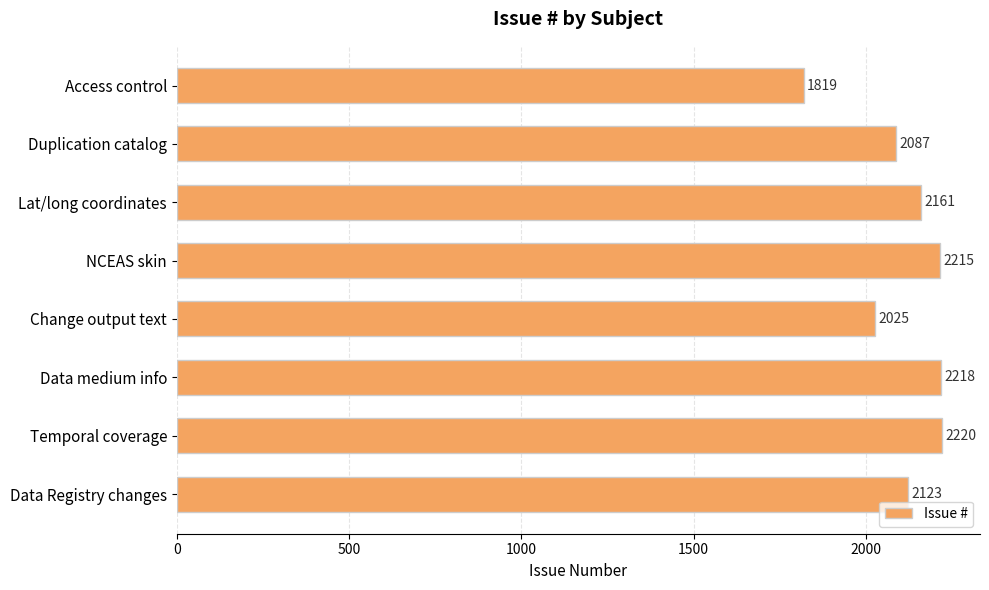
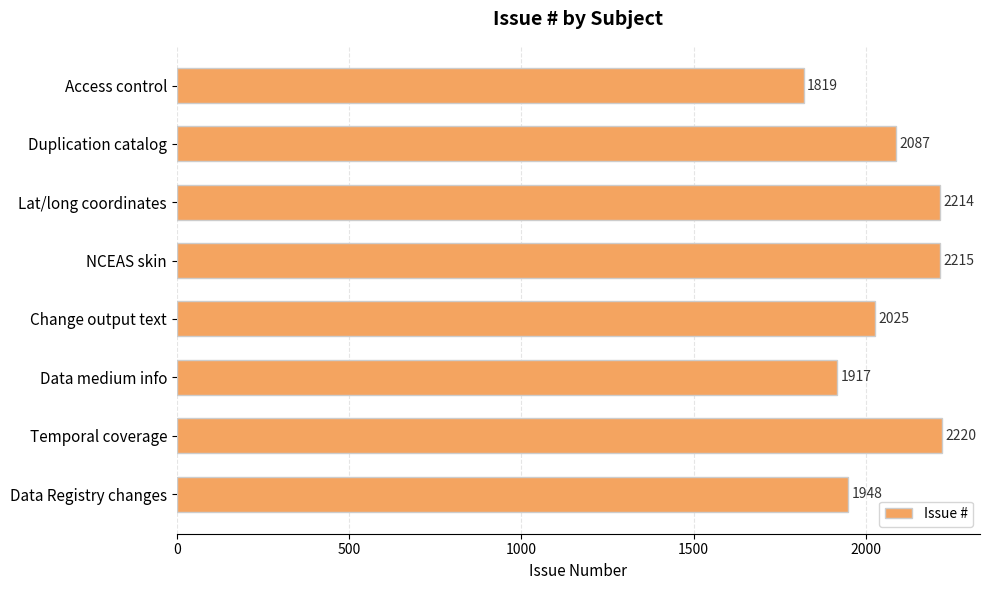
  {
    "Access control": 1819,
    "Duplication catalog": 2087,
-   "Lat/long coordinates": 2161,
+   "Lat/long coordinates": 2214,
    "NCEAS skin": 2215,
    "Change output text": 2025,
-   "Data medium info": 2218,
+   "Data medium info": 1917,
    "Temporal coverage": 2220,
-   "Data Registry changes": 2123
+   "Data Registry changes": 1948
  }
